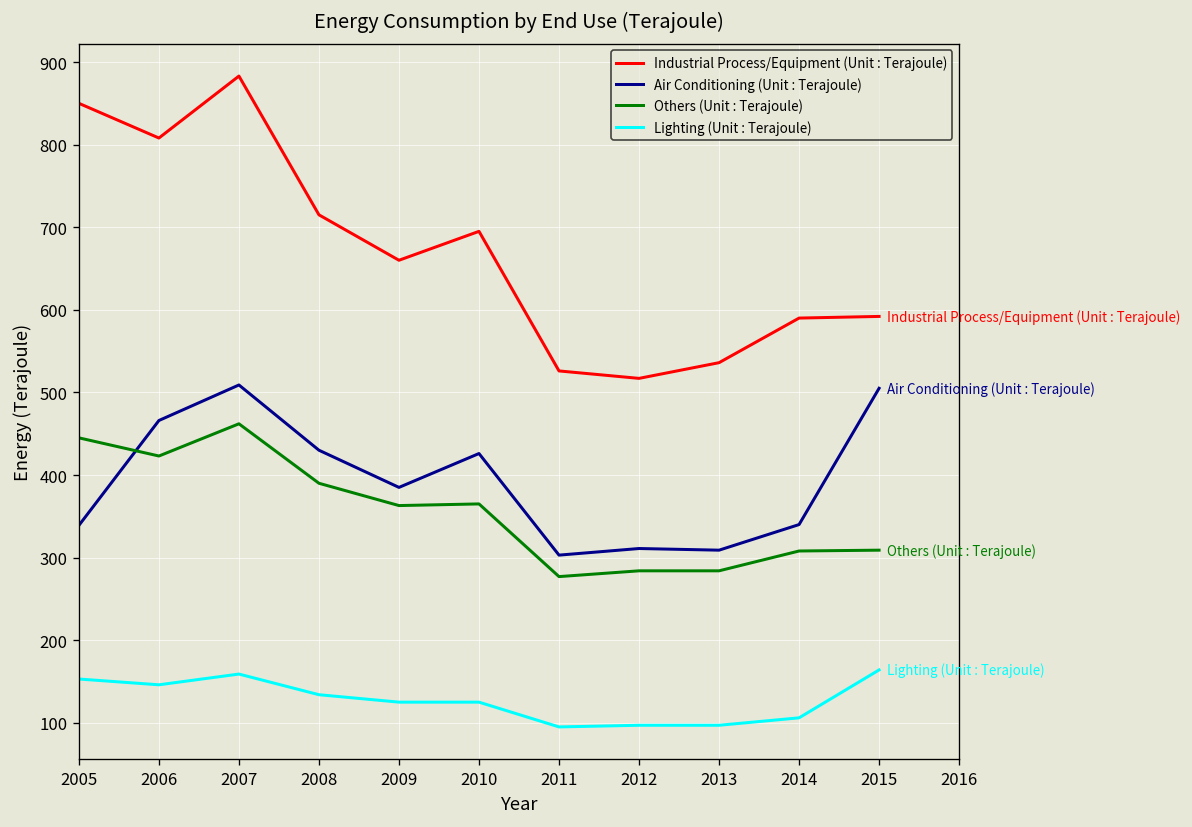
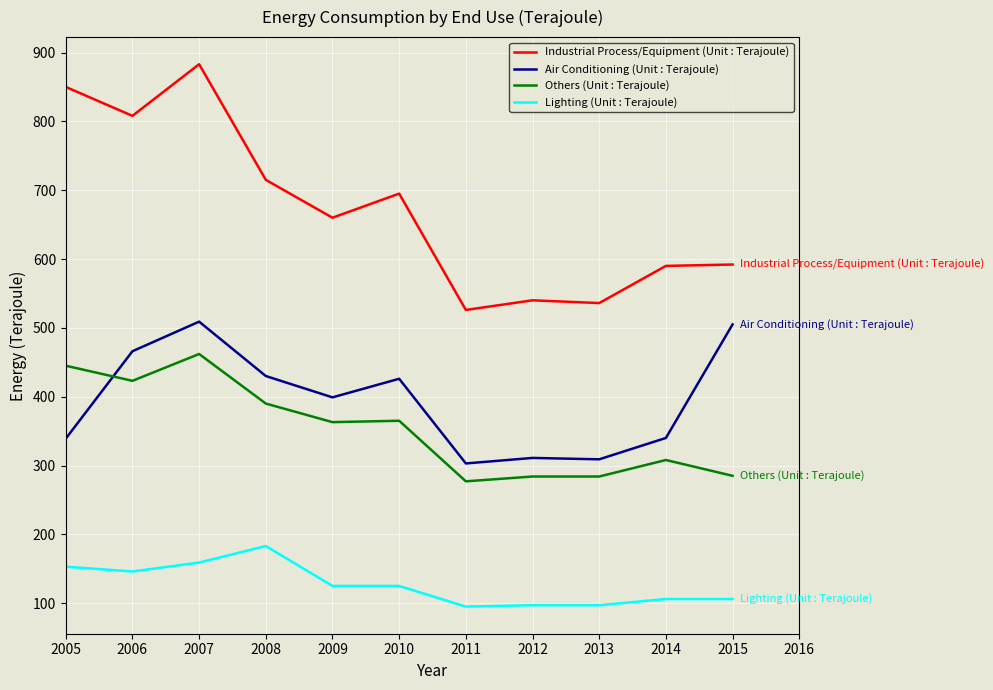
  {
    "Industrial Process/Equipment (Unit : Terajoule)": {
      "2005": 850,
      "2006": 810,
      "2007": 880,
      "2008": 720,
      "2009": 660,
      "2010": 700,
      "2011": 530,
-     "2012": 520,
+     "2012": 540,
      "2013": 540,
      "2014": 590,
      "2015": 590
    },
    "Air Conditioning (Unit : Terajoule)": {
      "2005": 340,
      "2006": 470,
      "2007": 510,
      "2008": 430,
-     "2009": 390,
+     "2009": 400,
      "2010": 430,
      "2011": 300,
      "2012": 310,
      "2013": 310,
      "2014": 340,
      "2015": 510
    },
    "Others (Unit : Terajoule)": {
      "2005": 450,
      "2006": 420,
      "2007": 460,
      "2008": 390,
      "2009": 360,
      "2010": 370,
      "2011": 280,
      "2012": 280,
      "2013": 280,
      "2014": 310,
-     "2015": 310
+     "2015": 290
    },
    "Lighting (Unit : Terajoule)": {
      "2005": 150,
      "2006": 150,
      "2007": 160,
-     "2008": 130,
+     "2008": 180,
      "2009": 130,
      "2010": 130,
      "2011": 100,
      "2012": 100,
      "2013": 100,
      "2014": 110,
-     "2015": 160
+     "2015": 110
    }
  }
